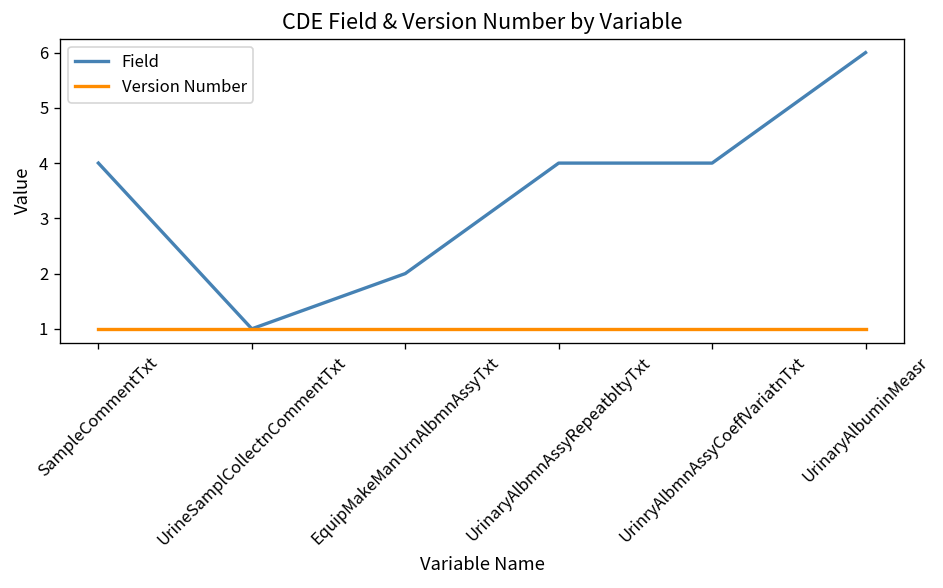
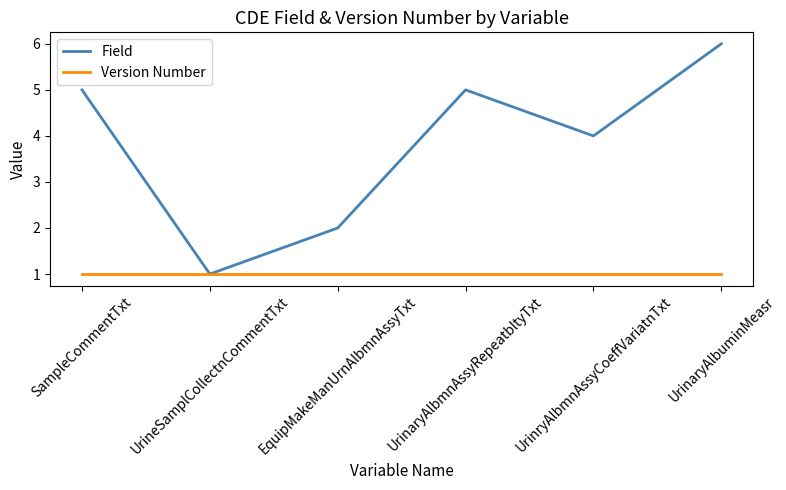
  {
    "Field": {
-     "SampleCommentTxt": 4,
+     "SampleCommentTxt": 5,
      "EquipMakeManUrnAlbmnAssyTxt": 2,
-     "UrinaryAlbmnAssyRepeatbltyTxt": 4,
+     "UrinaryAlbmnAssyRepeatbltyTxt": 5,
      "UrinryAlbmnAssyCoeffVariatnTxt": 4,
      "UrinaryAlbuminMeasr": 6
    },
    "Version Number": {
      "SampleCommentTxt": 1,
      "EquipMakeManUrnAlbmnAssyTxt": 1,
      "UrinaryAlbmnAssyRepeatbltyTxt": 1,
      "UrinryAlbmnAssyCoeffVariatnTxt": 1,
      "UrinaryAlbuminMeasr": 1
    }
  }
